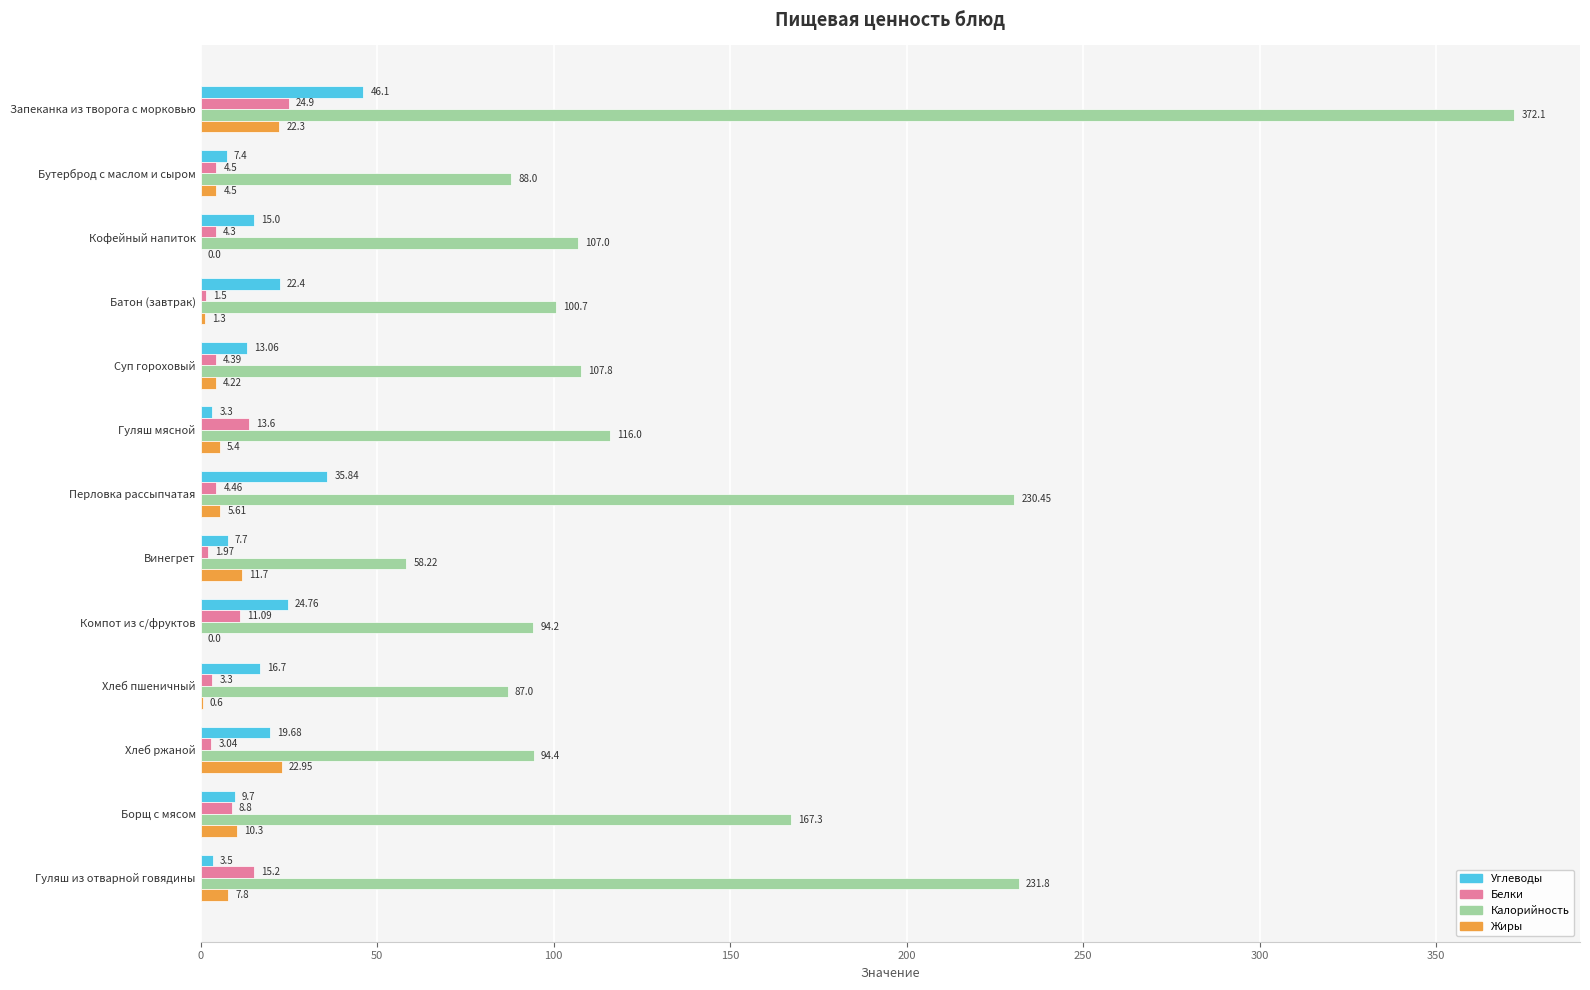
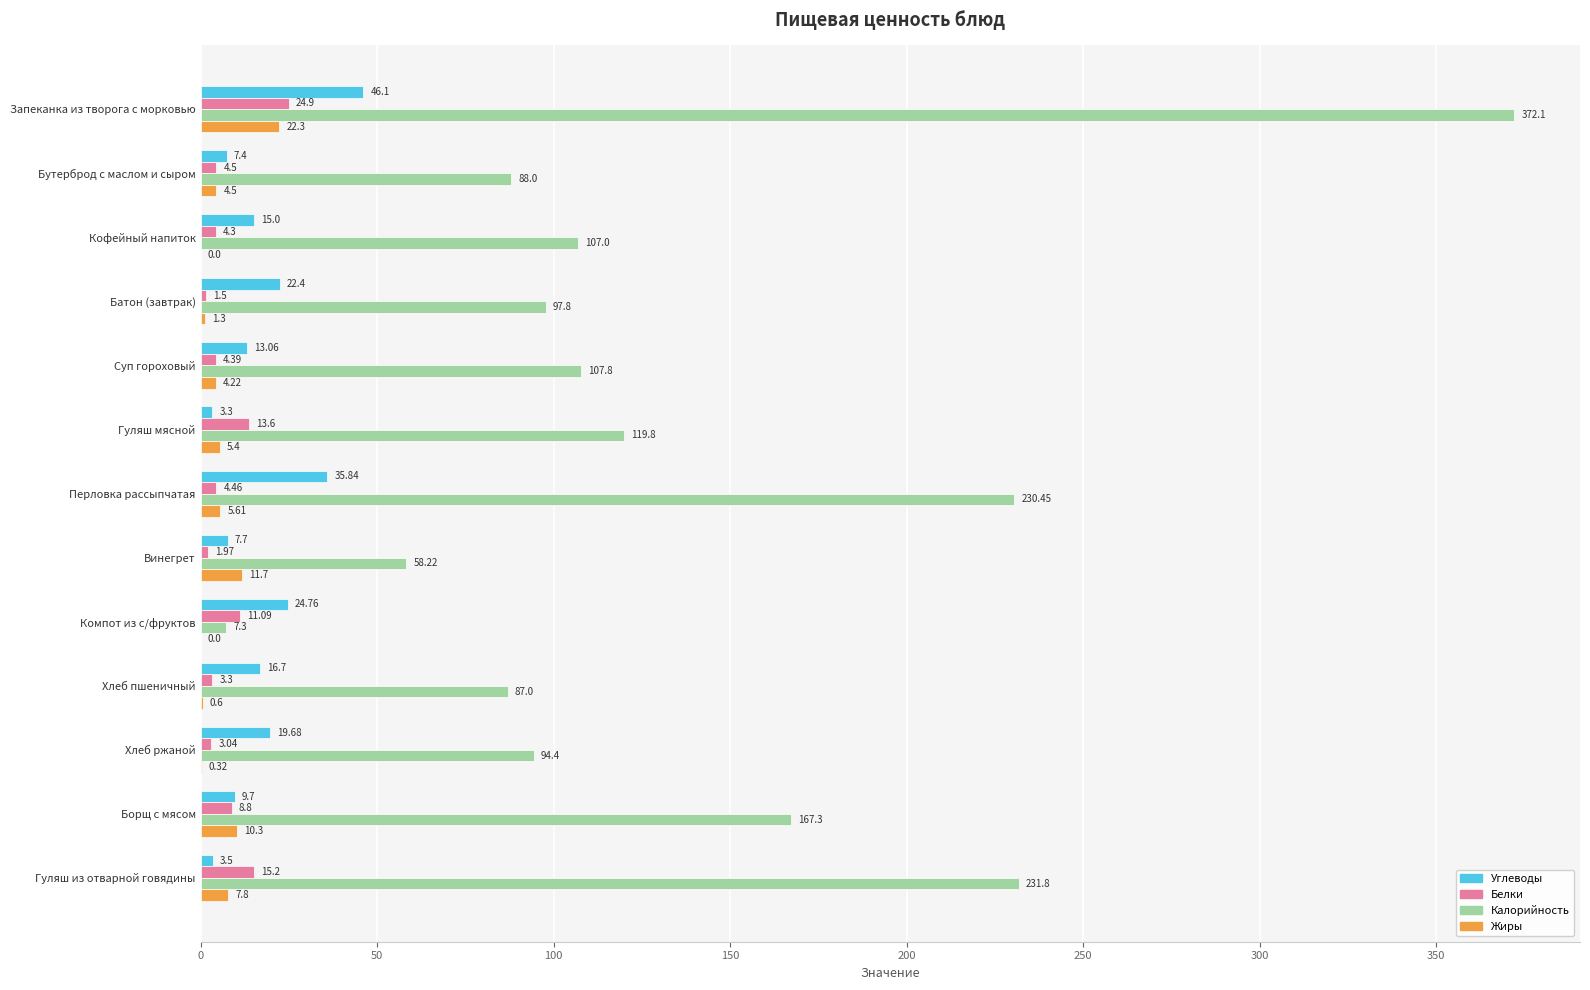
  {
    "Углеводы": {
      "Запеканка из творога с морковью": 46.1,
      "Бутерброд с маслом и сыром": 7.4,
      "Кофейный напиток": 15.0,
      "Батон (завтрак)": 22.4,
      "Суп гороховый": 13.06,
      "Гуляш мясной": 3.3,
      "Перловка рассыпчатая": 35.84,
      "Винегрет": 7.7,
      "Компот из с/фруктов": 24.76,
      "Хлеб пшеничный": 16.7,
      "Хлеб ржаной": 19.68,
      "Борщ с мясом": 9.7,
      "Гуляш из отварной говядины": 3.5
    },
    "Белки": {
      "Запеканка из творога с морковью": 24.9,
      "Бутерброд с маслом и сыром": 4.5,
      "Кофейный напиток": 4.3,
      "Батон (завтрак)": 1.5,
      "Суп гороховый": 4.39,
      "Гуляш мясной": 13.6,
      "Перловка рассыпчатая": 4.46,
      "Винегрет": 1.97,
      "Компот из с/фруктов": 11.09,
      "Хлеб пшеничный": 3.3,
      "Хлеб ржаной": 3.04,
      "Борщ с мясом": 8.8,
      "Гуляш из отварной говядины": 15.2
    },
    "Калорийность": {
      "Запеканка из творога с морковью": 372.1,
      "Бутерброд с маслом и сыром": 88.0,
      "Кофейный напиток": 107.0,
-     "Батон (завтрак)": 100.7,
+     "Батон (завтрак)": 97.8,
      "Суп гороховый": 107.8,
-     "Гуляш мясной": 116.0,
+     "Гуляш мясной": 119.8,
      "Перловка рассыпчатая": 230.45,
      "Винегрет": 58.22,
-     "Компот из с/фруктов": 94.2,
+     "Компот из с/фруктов": 7.3,
      "Хлеб пшеничный": 87.0,
      "Хлеб ржаной": 94.4,
      "Борщ с мясом": 167.3,
      "Гуляш из отварной говядины": 231.8
    },
    "Жиры": {
      "Запеканка из творога с морковью": 22.3,
      "Бутерброд с маслом и сыром": 4.5,
      "Кофейный напиток": 0.0,
      "Батон (завтрак)": 1.3,
      "Суп гороховый": 4.22,
      "Гуляш мясной": 5.4,
      "Перловка рассыпчатая": 5.61,
      "Винегрет": 11.7,
      "Компот из с/фруктов": 0.0,
      "Хлеб пшеничный": 0.6,
-     "Хлеб ржаной": 22.95,
+     "Хлеб ржаной": 0.32,
      "Борщ с мясом": 10.3,
      "Гуляш из отварной говядины": 7.8
    }
  }
